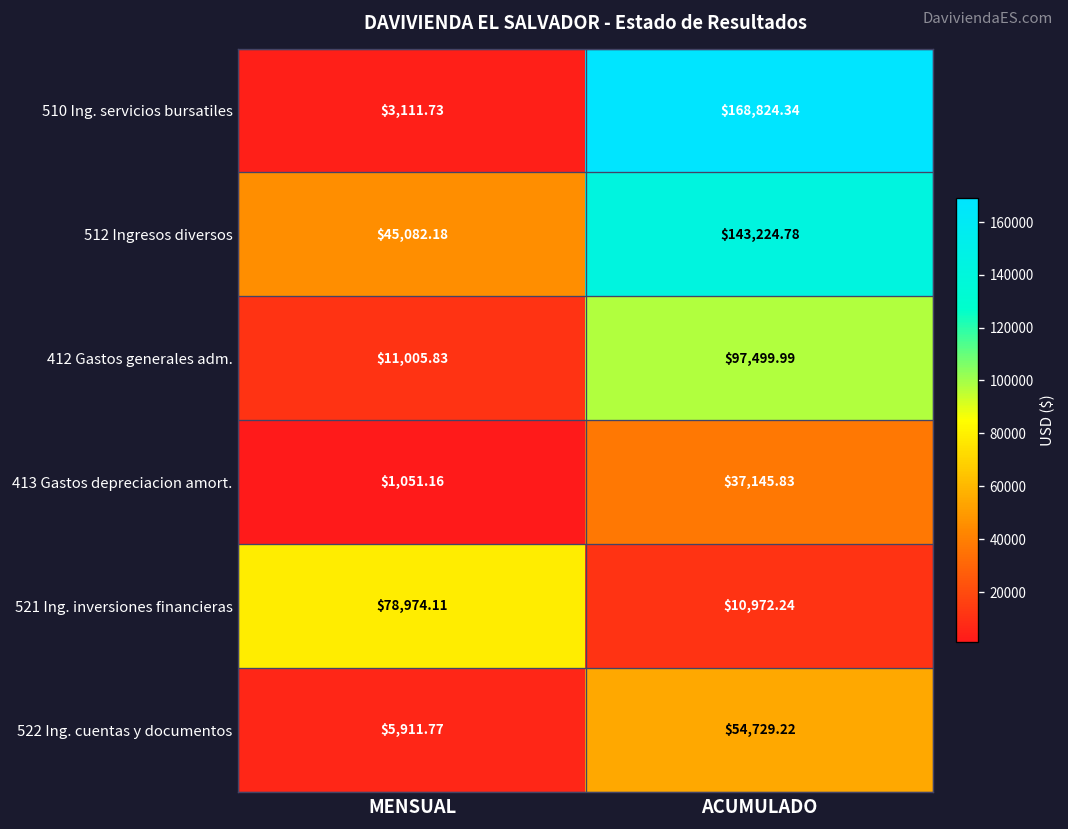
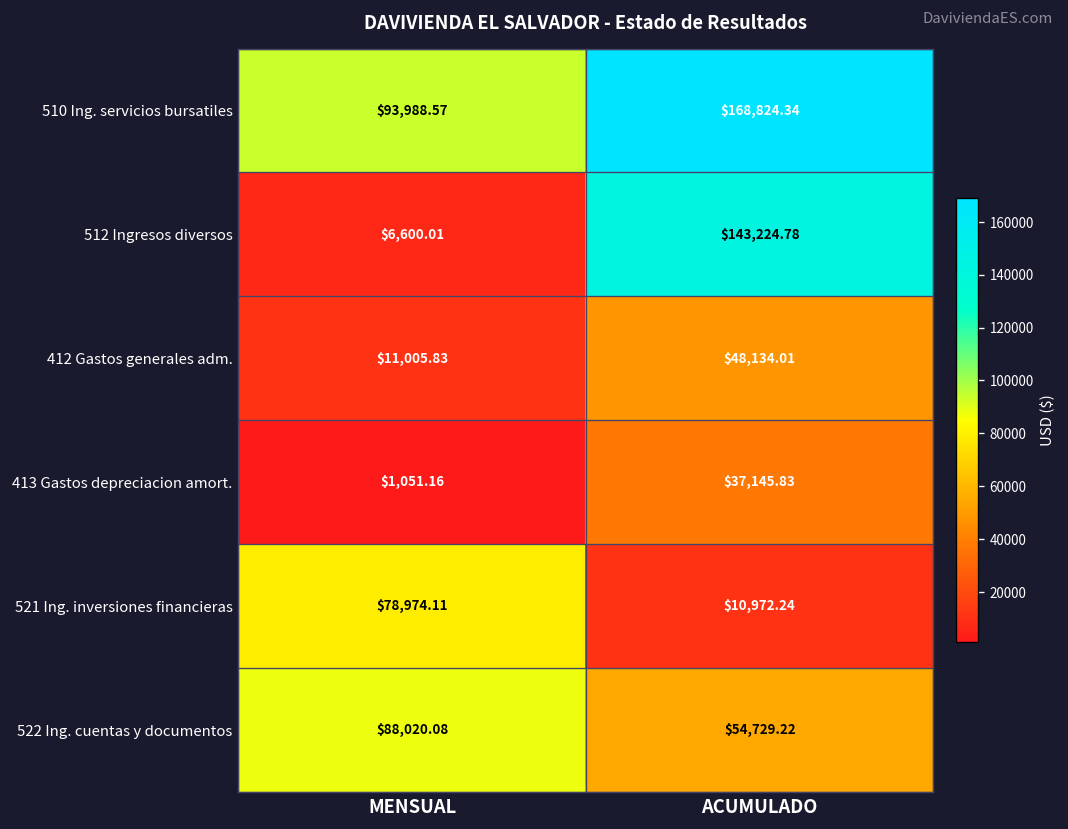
  {
    "510 Ing. servicios bursatiles": {
-     "MENSUAL": "$3,111.73",
+     "MENSUAL": "$93,988.57",
      "ACUMULADO": "$168,824.34"
    },
    "512 Ingresos diversos": {
-     "MENSUAL": "$45,082.18",
+     "MENSUAL": "$6,600.01",
      "ACUMULADO": "$143,224.78"
    },
    "412 Gastos generales adm.": {
      "MENSUAL": "$11,005.83",
-     "ACUMULADO": "$97,499.99"
+     "ACUMULADO": "$48,134.01"
    },
    "413 Gastos depreciacion amort.": {
      "MENSUAL": "$1,051.16",
      "ACUMULADO": "$37,145.83"
    },
    "521 Ing. inversiones financieras": {
      "MENSUAL": "$78,974.11",
      "ACUMULADO": "$10,972.24"
    },
    "522 Ing. cuentas y documentos": {
-     "MENSUAL": "$5,911.77",
+     "MENSUAL": "$88,020.08",
      "ACUMULADO": "$54,729.22"
    }
  }
